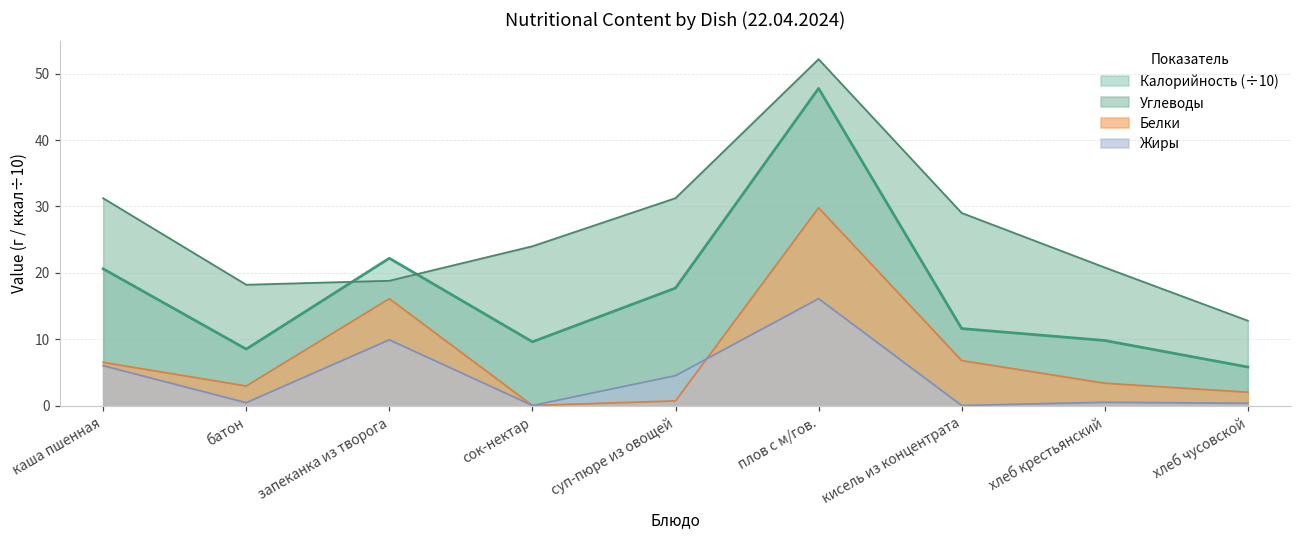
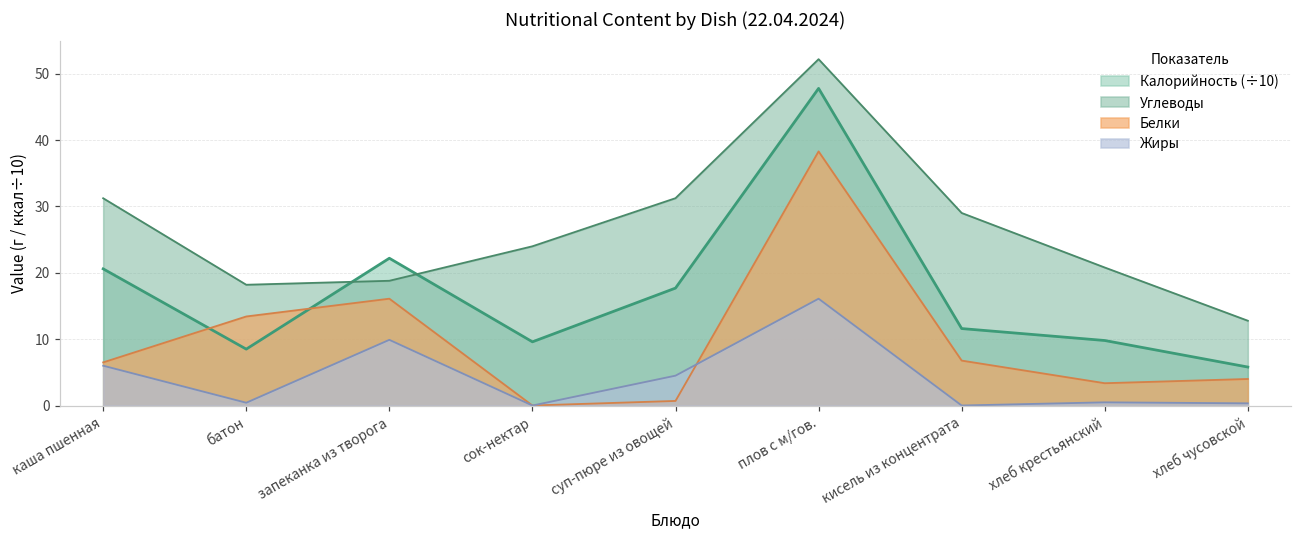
  {
    "Белки": {
      "каша пшенная": 7,
-     "батон": 3,
+     "батон": 13,
      "запеканка из творога": 16,
      "суп-пюре из овощей": 1,
-     "плов с м/гов.": 30,
+     "плов с м/гов.": 38,
      "кисель из концентрата": 7,
      "хлеб крестьянский": 3,
-     "хлеб чусовской": 2
+     "хлеб чусовской": 4
    }
  }
